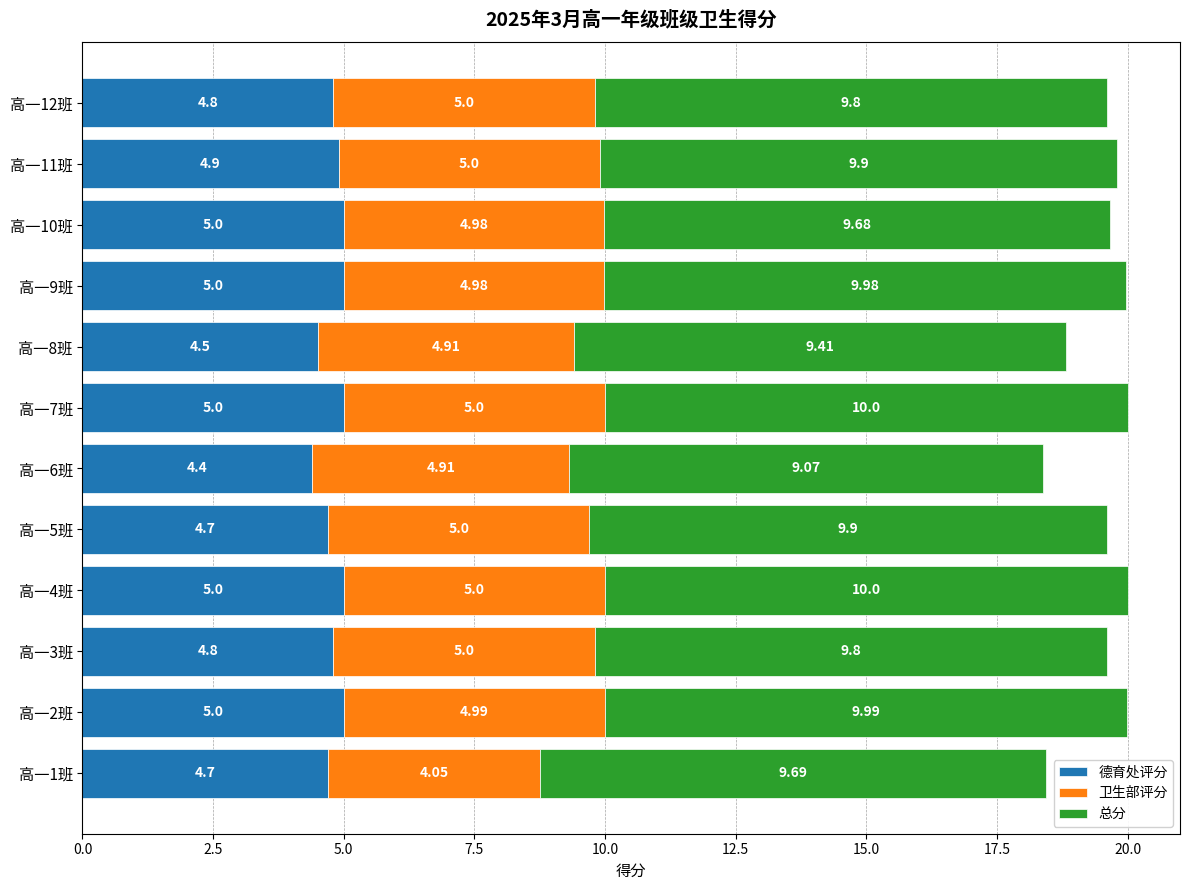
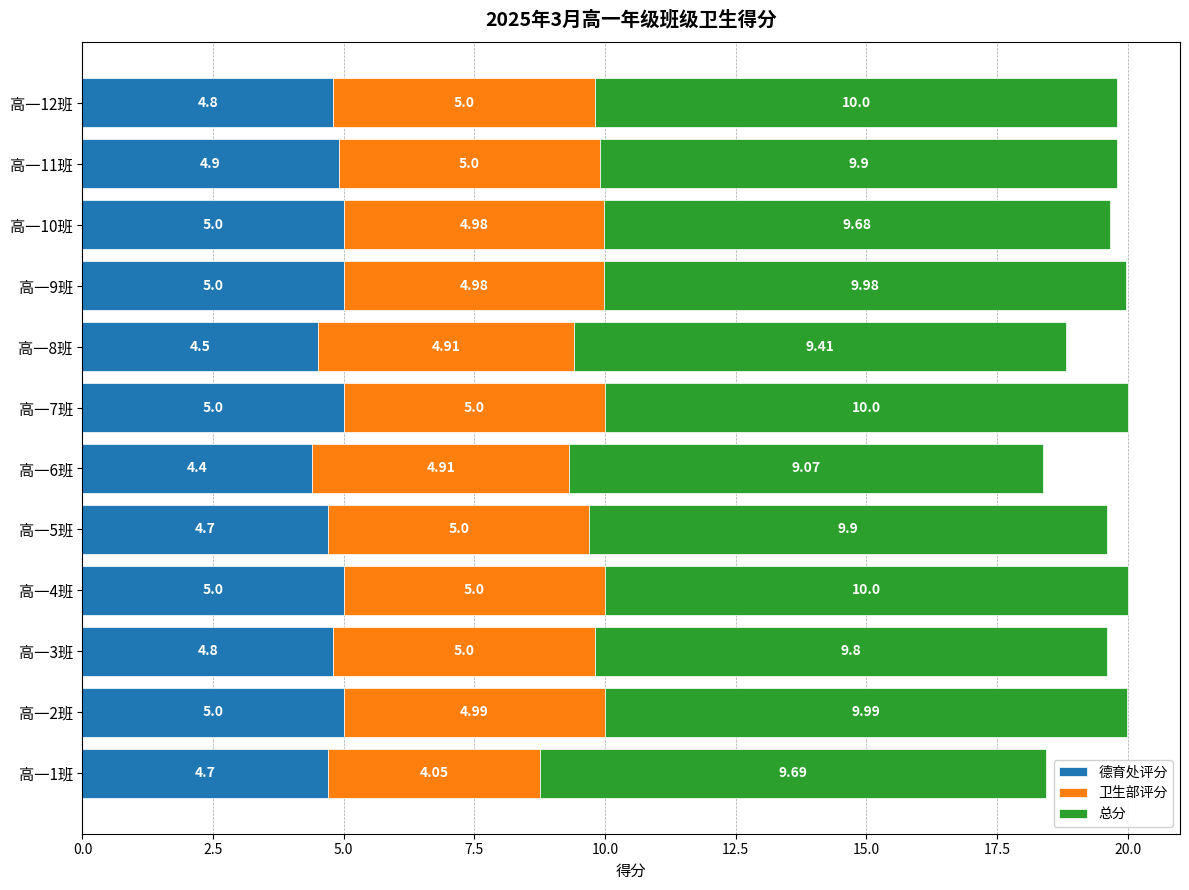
  {
    "德育处评分": {
      "高一12班": 4.8,
      "高一11班": 4.9,
      "高一10班": 5.0,
      "高一9班": 5.0,
      "高一8班": 4.5,
      "高一7班": 5.0,
      "高一6班": 4.4,
      "高一5班": 4.7,
      "高一4班": 5.0,
      "高一3班": 4.8,
      "高一2班": 5.0,
      "高一1班": 4.7
    },
    "卫生部评分": {
      "高一12班": 5.0,
      "高一11班": 5.0,
      "高一10班": 4.98,
      "高一9班": 4.98,
      "高一8班": 4.91,
      "高一7班": 5.0,
      "高一6班": 4.91,
      "高一5班": 5.0,
      "高一4班": 5.0,
      "高一3班": 5.0,
      "高一2班": 4.99,
      "高一1班": 4.05
    },
    "总分": {
-     "高一12班": 9.8,
+     "高一12班": 10.0,
      "高一11班": 9.9,
      "高一10班": 9.68,
      "高一9班": 9.98,
      "高一8班": 9.41,
      "高一7班": 10.0,
      "高一6班": 9.07,
      "高一5班": 9.9,
      "高一4班": 10.0,
      "高一3班": 9.8,
      "高一2班": 9.99,
      "高一1班": 9.69
    }
  }
